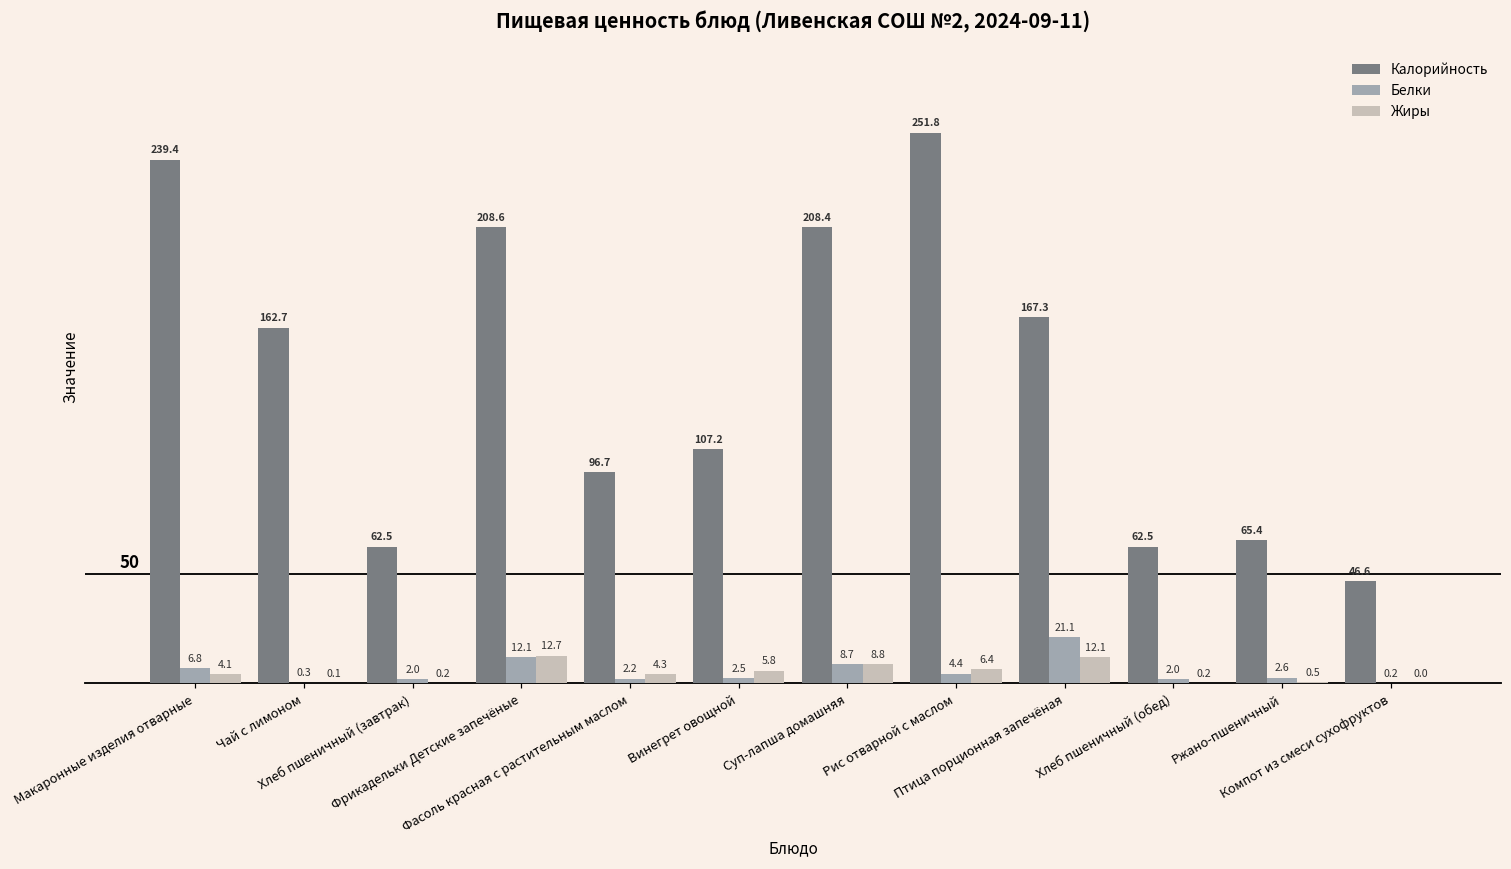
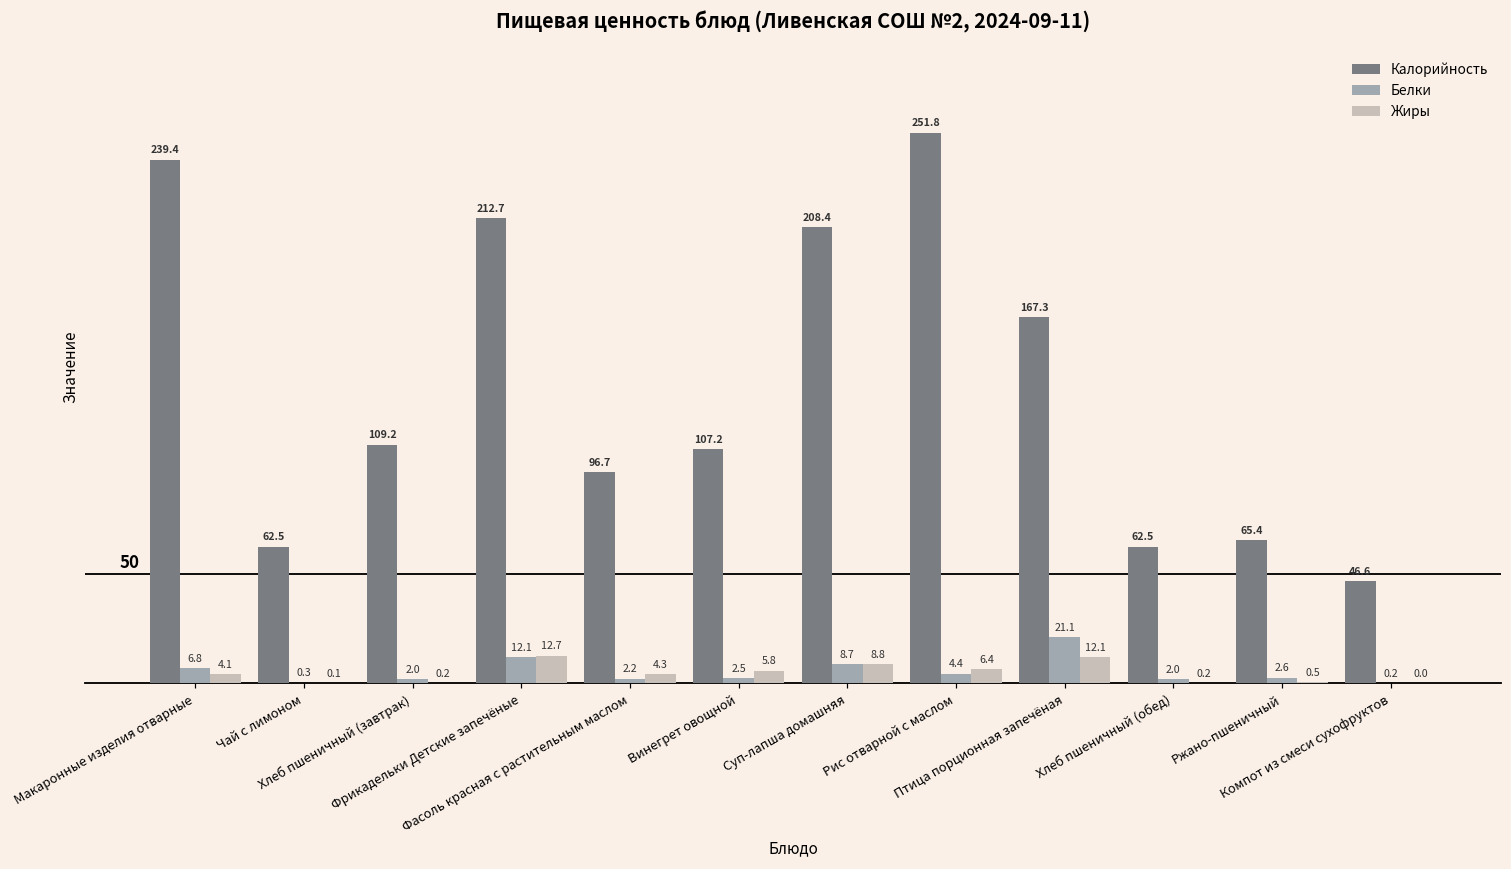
  {
    "Калорийность": {
      "Макаронные изделия отварные": 239.4,
-     "Чай с лимоном": 162.7,
-     "Хлеб пшеничный (завтрак)": 62.5,
-     "Фрикадельки Детские запечёные": 208.6,
+     "Чай с лимоном": 62.5,
+     "Хлеб пшеничный (завтрак)": 109.2,
+     "Фрикадельки Детские запечёные": 212.7,
      "Фасоль красная с растительным маслом": 96.7,
      "Винегрет овощной": 107.2,
      "Суп-лапша домашняя": 208.4,
      "Рис отварной с маслом": 251.8,
      "Птица порционная запечёная": 167.3,
      "Хлеб пшеничный (обед)": 62.5,
      "Ржано-пшеничный": 65.4,
      "Компот из смеси сухофруктов": 46.6
    }
  }
